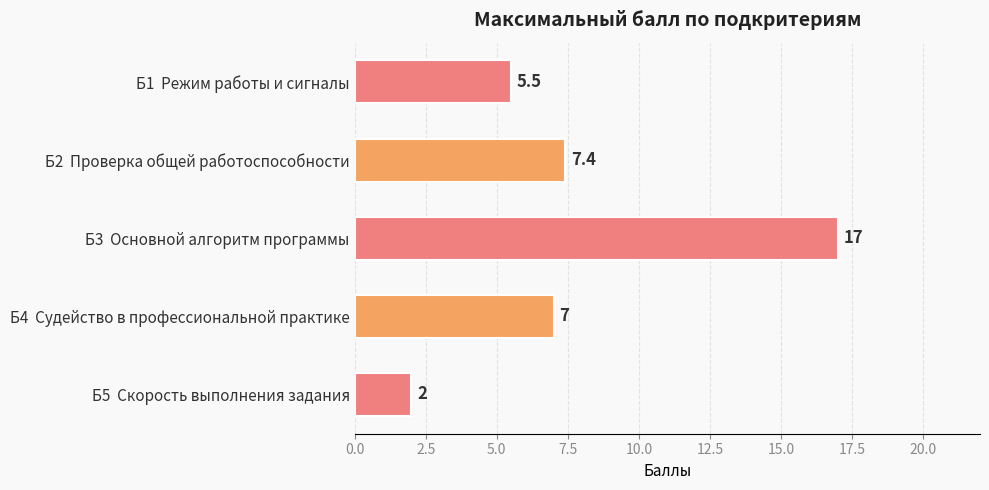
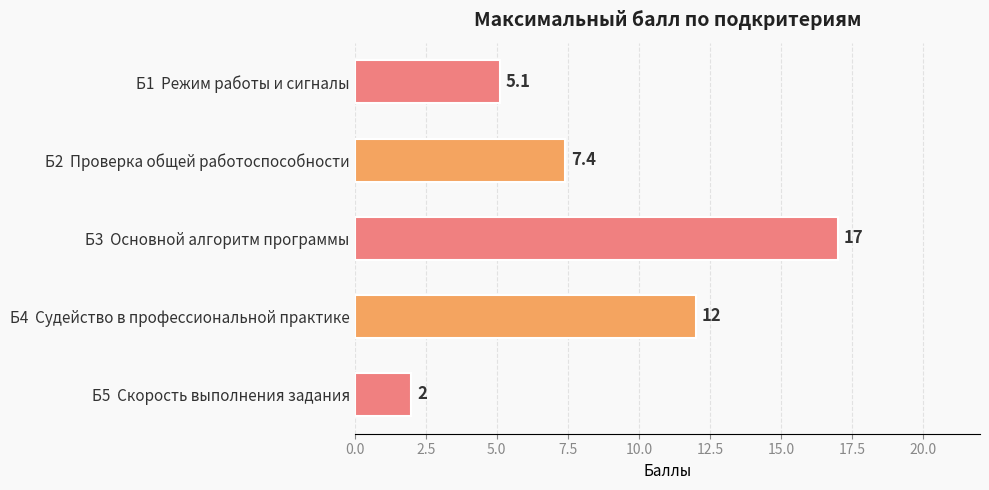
  {
-   "Б1 Режим работы и сигналы": 5.5,
+   "Б1 Режим работы и сигналы": 5.1,
    "Б2 Проверка общей работоспособности": 7.4,
    "Б3 Основной алгоритм программы": 17,
-   "Б4 Судейство в профессиональной практике": 7,
+   "Б4 Судейство в профессиональной практике": 12,
    "Б5 Скорость выполнения задания": 2
  }
